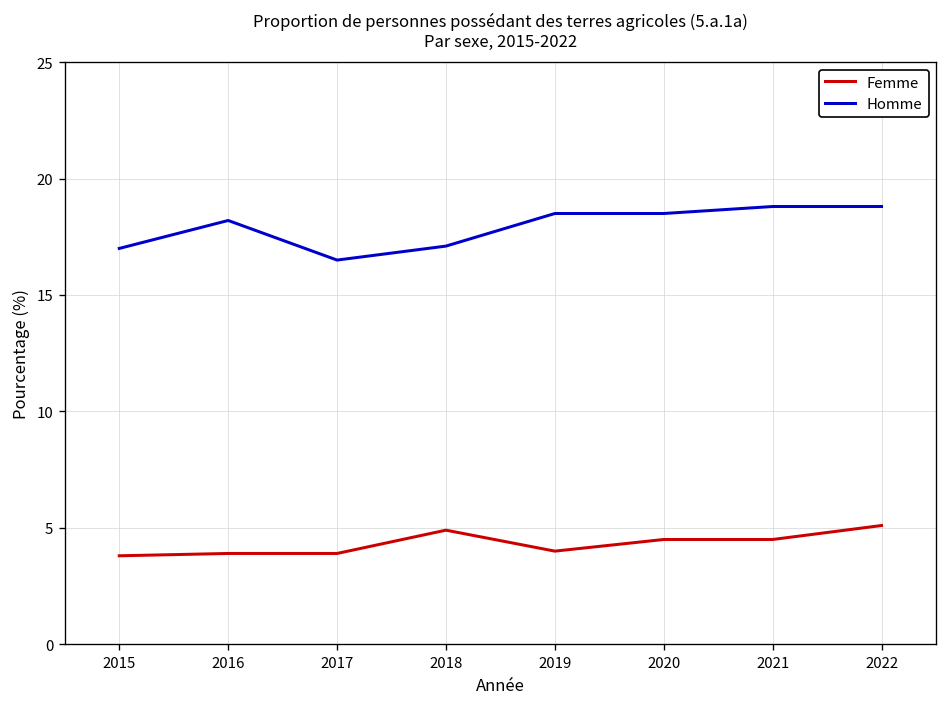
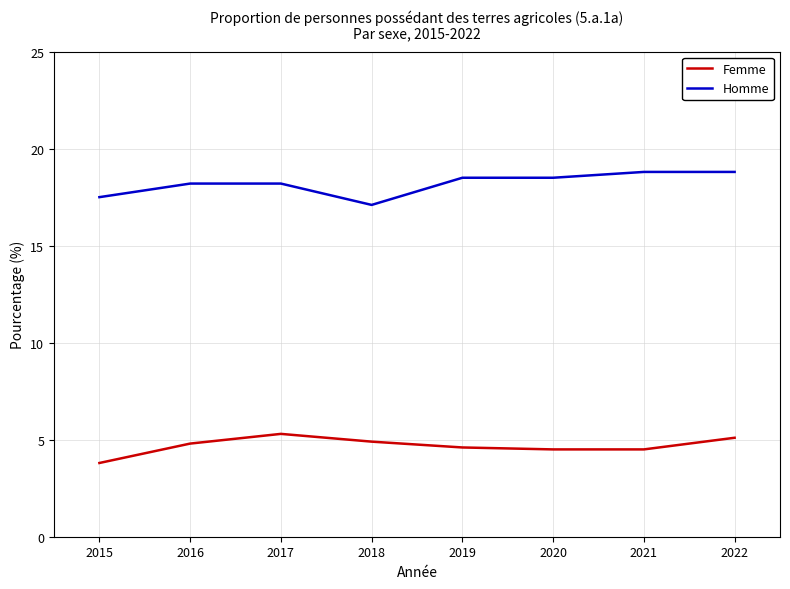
  {
    "Femme": {
      "2015": 3.8,
-     "2016": 3.9,
-     "2017": 3.9,
+     "2016": 4.8,
+     "2017": 5.3,
      "2018": 4.9,
-     "2019": 4.0,
+     "2019": 4.6,
      "2020": 4.5,
      "2021": 4.5,
      "2022": 5.1
    },
    "Homme": {
-     "2015": 17.0,
+     "2015": 17.5,
      "2016": 18.2,
-     "2017": 16.5,
+     "2017": 18.2,
      "2018": 17.1,
      "2019": 18.5,
      "2020": 18.5,
      "2021": 18.8,
      "2022": 18.8
    }
  }
